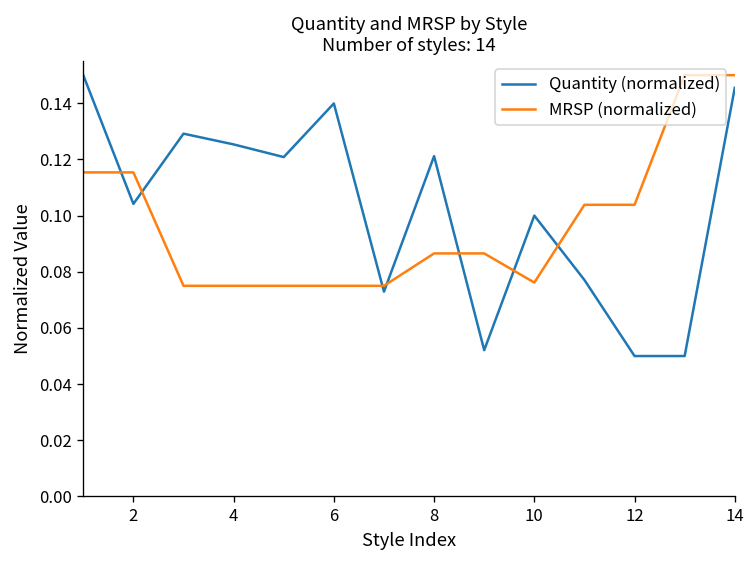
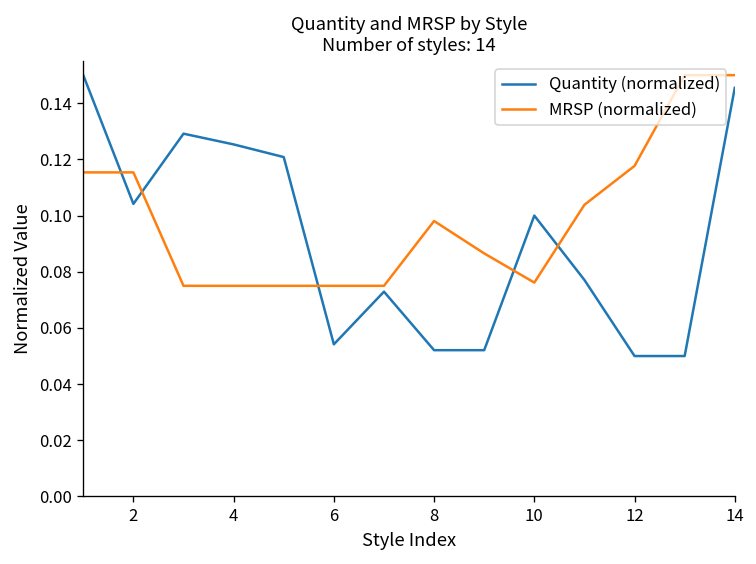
  {
    "Quantity (normalized)": {
      "2": 0.104,
      "4": 0.125,
-     "6": 0.140,
-     "8": 0.121,
+     "6": 0.054,
+     "8": 0.052,
      "10": 0.100,
      "12": 0.050,
      "14": 0.145
    },
    "MRSP (normalized)": {
      "2": 0.115,
      "4": 0.075,
      "6": 0.075,
-     "8": 0.087,
+     "8": 0.098,
      "10": 0.076,
-     "12": 0.104,
+     "12": 0.118,
      "14": 0.150
    }
  }
